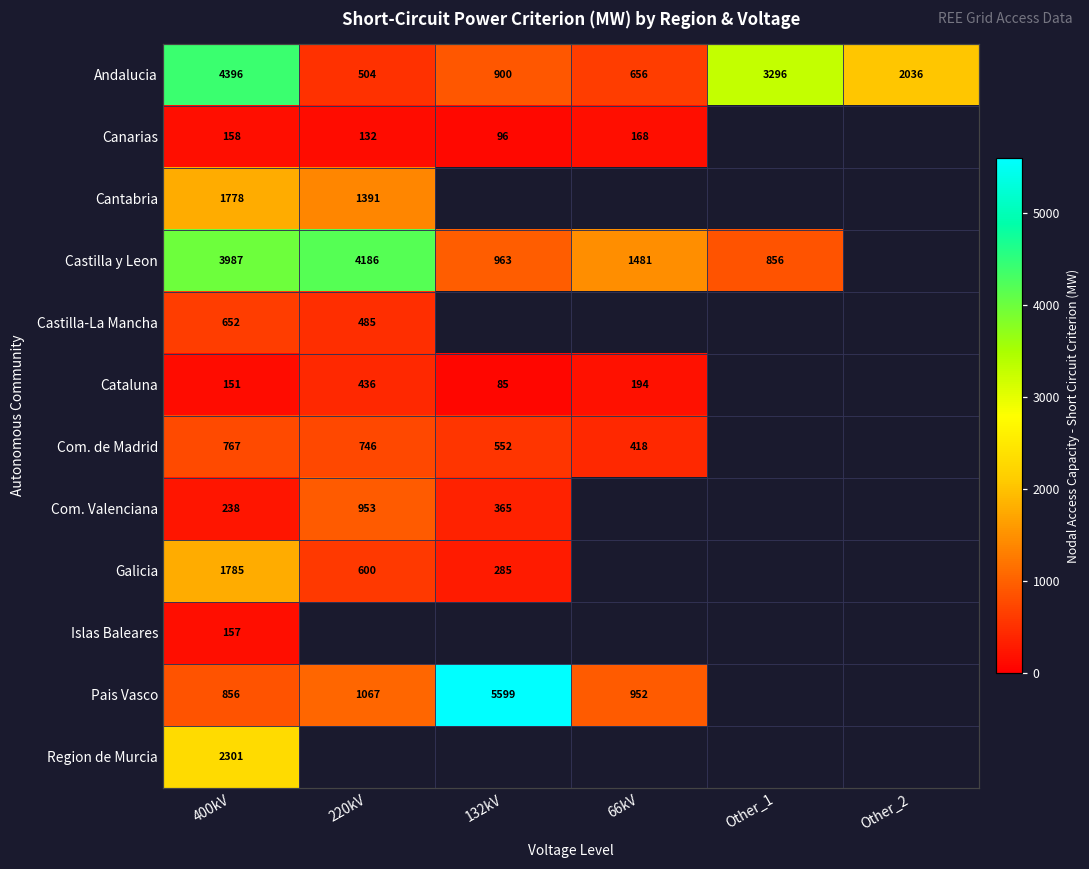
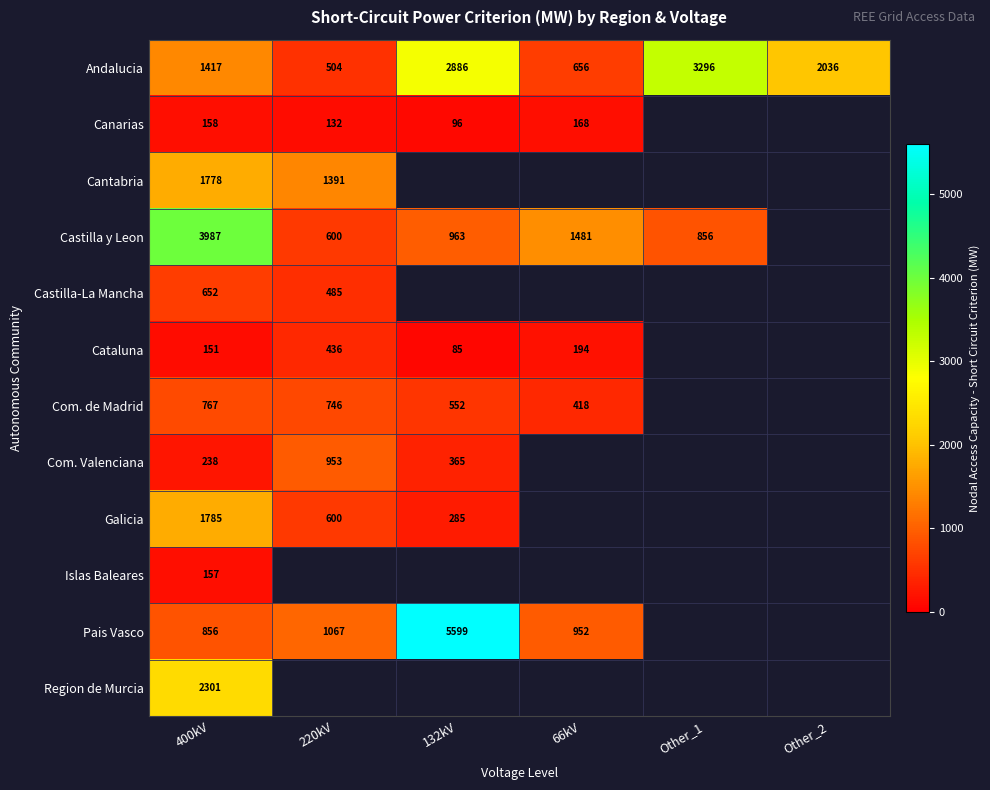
  {
    "Andalucia": {
-     "400kV": 4396,
+     "400kV": 1417,
      "220kV": 504,
-     "132kV": 900,
+     "132kV": 2886,
      "66kV": 656,
      "Other_1": 3296,
      "Other_2": 2036
    },
    "Canarias": {
      "400kV": 158,
      "220kV": 132,
      "132kV": 96,
      "66kV": 168
    },
    "Cantabria": {
      "400kV": 1778,
      "220kV": 1391
    },
    "Castilla y Leon": {
      "400kV": 3987,
-     "220kV": 4186,
+     "220kV": 600,
      "132kV": 963,
      "66kV": 1481,
      "Other_1": 856
    },
    "Castilla-La Mancha": {
      "400kV": 652,
      "220kV": 485
    },
    "Cataluna": {
      "400kV": 151,
      "220kV": 436,
      "132kV": 85,
      "66kV": 194
    },
    "Com. de Madrid": {
      "400kV": 767,
      "220kV": 746,
      "132kV": 552,
      "66kV": 418
    },
    "Com. Valenciana": {
      "400kV": 238,
      "220kV": 953,
      "132kV": 365
    },
    "Galicia": {
      "400kV": 1785,
      "220kV": 600,
      "132kV": 285
    },
    "Islas Baleares": {
      "400kV": 157
    },
    "Pais Vasco": {
      "400kV": 856,
      "220kV": 1067,
      "132kV": 5599,
      "66kV": 952
    },
    "Region de Murcia": {
      "400kV": 2301
    }
  }
